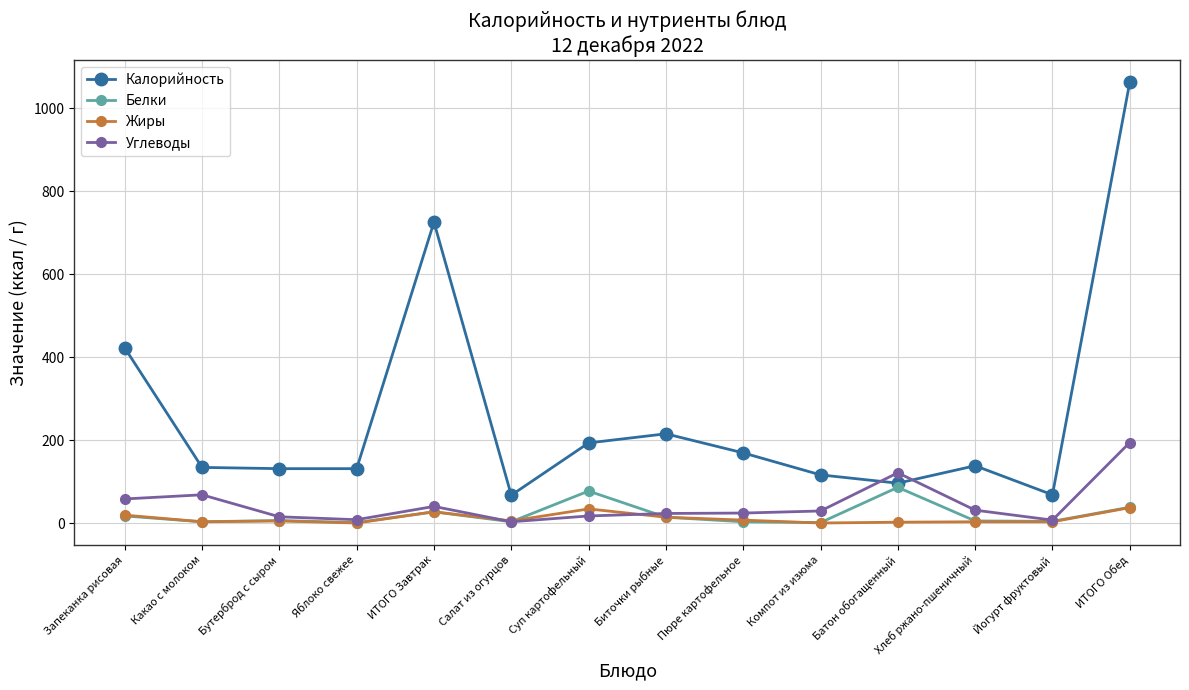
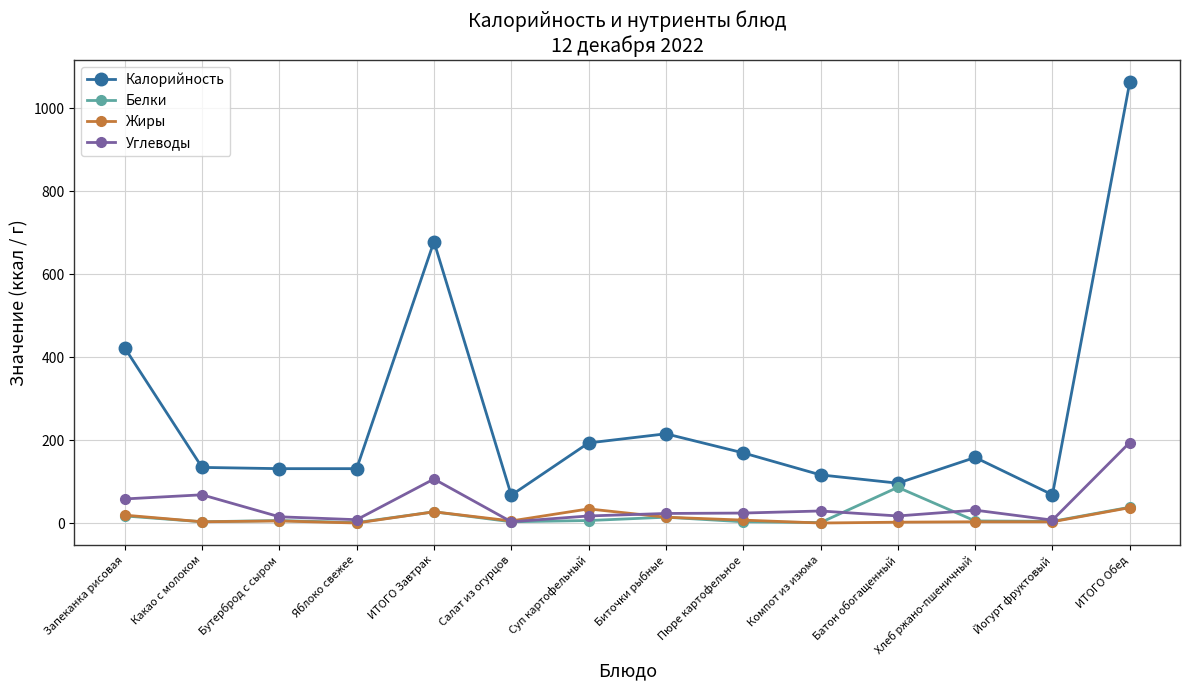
  {
    "Калорийность": {
      "Запеканка рисовая": 420,
      "Какао с молоком": 130,
      "Бутерброд с сыром": 130,
      "Яблоко свежее": 130,
-     "ИТОГО Завтрак": 730,
+     "ИТОГО Завтрак": 680,
      "Салат из огурцов": 70,
      "Суп картофельный": 190,
      "Биточки рыбные": 220,
      "Пюре картофельное": 170,
      "Компот из изюма": 120,
      "Батон обогащенный": 100,
-     "Хлеб ржано-пшеничный": 140,
+     "Хлеб ржано-пшеничный": 160,
      "Йогурт фруктовый": 70,
      "ИТОГО Обед": 1060
    },
    "Белки": {
-     "Суп картофельный": 80,
+     "Суп картофельный": 10,
      "Батон обогащенный": 90
    },
    "Жиры": {
      "Суп картофельный": 30,
      "Батон обогащенный": 0
    },
    "Углеводы": {
      "Запеканка рисовая": 60,
      "Какао с молоком": 70,
      "Бутерброд с сыром": 20,
      "Яблоко свежее": 10,
-     "ИТОГО Завтрак": 40,
+     "ИТОГО Завтрак": 110,
      "Суп картофельный": 20,
      "Биточки рыбные": 20,
      "Пюре картофельное": 20,
      "Компот из изюма": 30,
-     "Батон обогащенный": 120,
+     "Батон обогащенный": 20,
      "Хлеб ржано-пшеничный": 30,
      "ИТОГО Обед": 190
    }
  }
